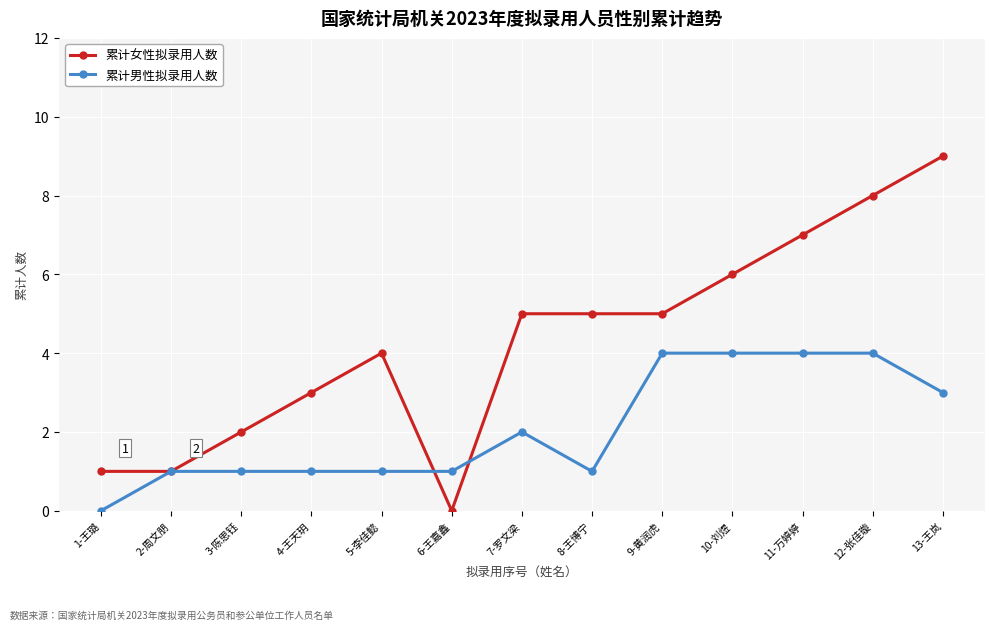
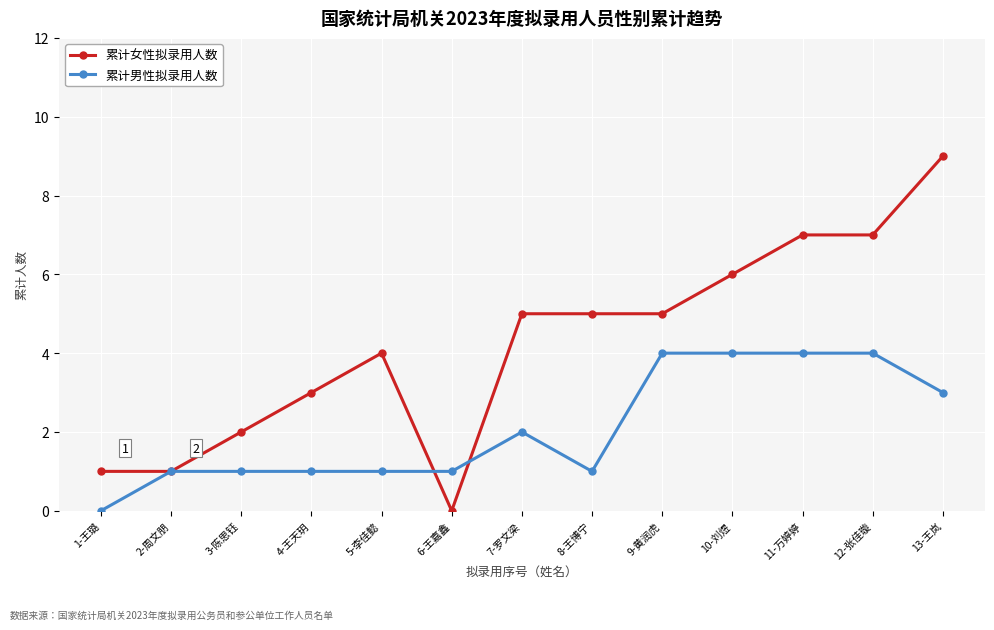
  {
    "累计女性拟录用人数": {
      "3-陈思钰": 2,
      "4-王天玥": 3,
      "5-李佳懿": 4,
      "6-王嘉鑫": 0,
      "7-罗文梁": 5,
      "8-王博宁": 5,
      "9-黄润虎": 5,
      "10-刘煜": 6,
      "11-万婷婷": 7,
-     "12-张佳璇": 8,
+     "12-张佳璇": 7,
      "13-王岚": 9
    },
    "累计男性拟录用人数": {
      "1-王璐": 0,
      "3-陈思钰": 1,
      "4-王天玥": 1,
      "5-李佳懿": 1,
      "6-王嘉鑫": 1,
      "7-罗文梁": 2,
      "8-王博宁": 1,
      "9-黄润虎": 4,
      "10-刘煜": 4,
      "11-万婷婷": 4,
      "12-张佳璇": 4,
      "13-王岚": 3
    }
  }
